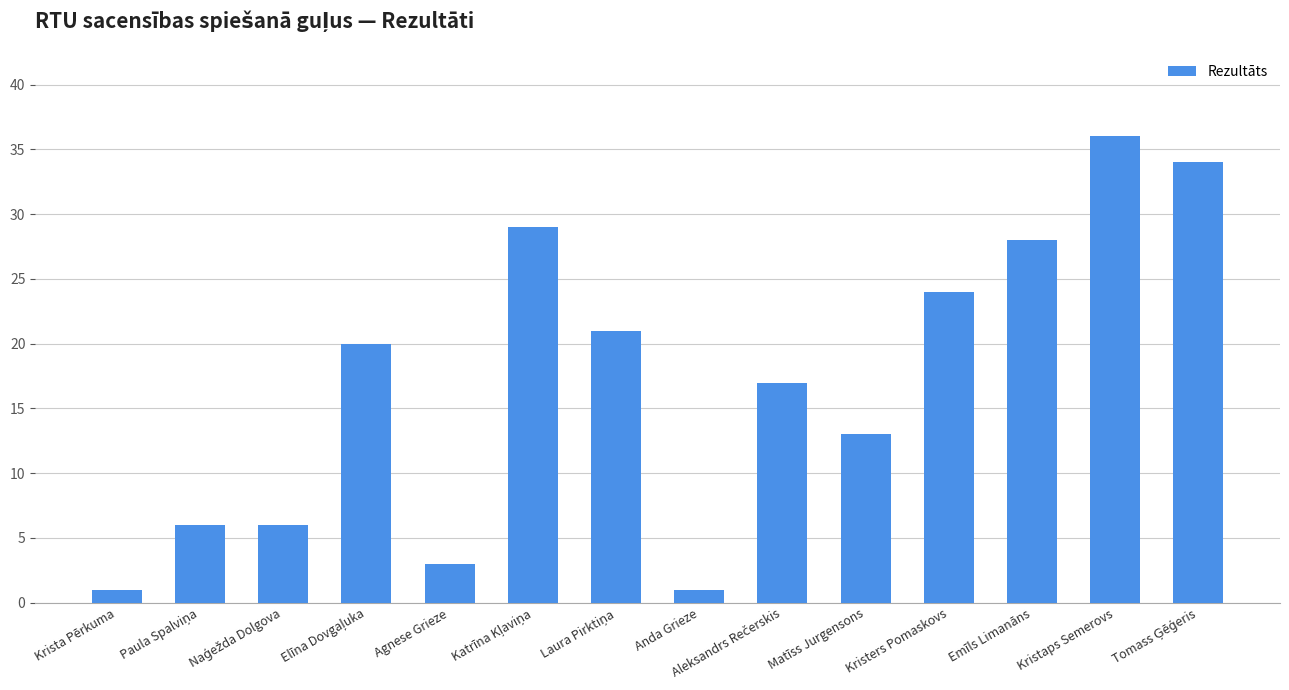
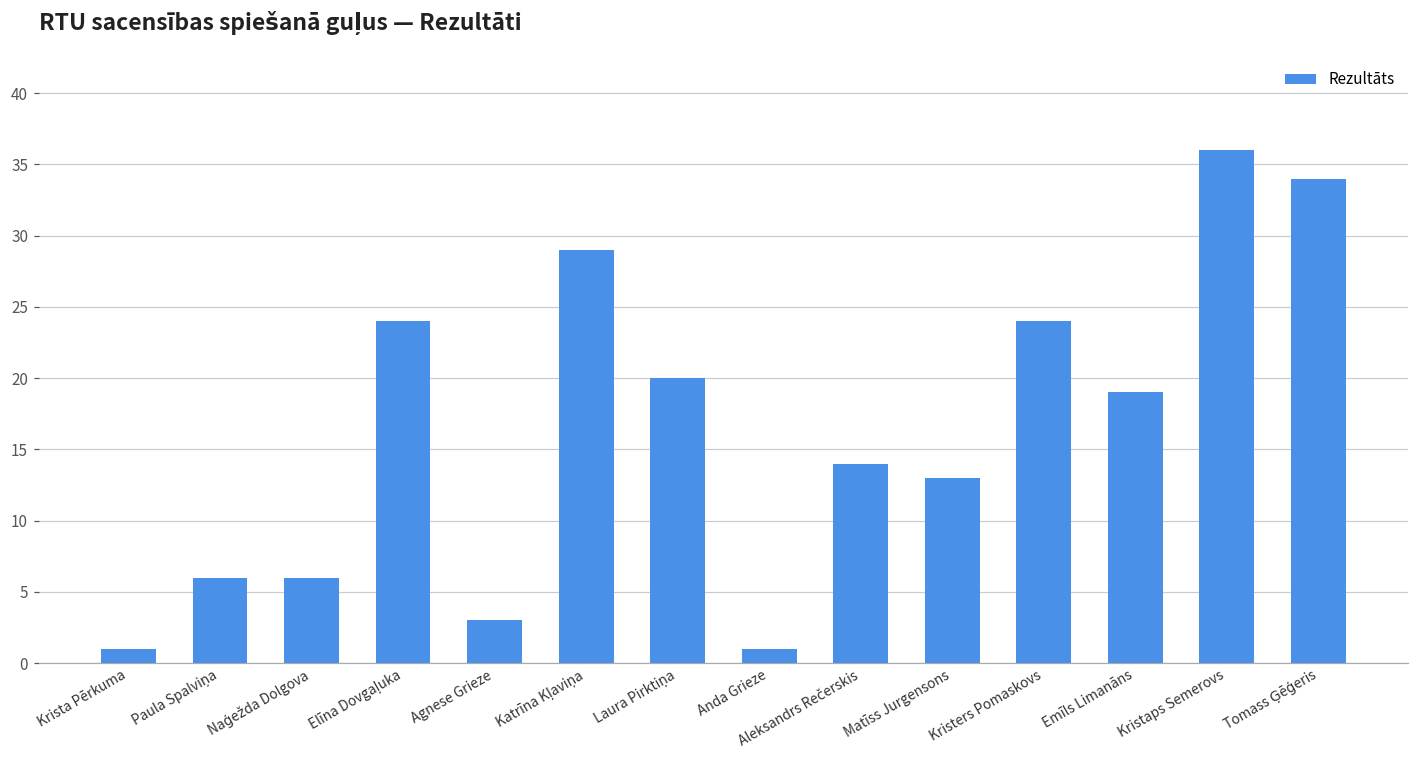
  {
    "Krista Pērkuma": 1,
    "Paula Spalviņa": 6,
    "Naģežda Dolgova": 6,
-   "Elīna Dovgaļuka": 20,
+   "Elīna Dovgaļuka": 24,
    "Agnese Grieze": 3,
    "Katrīna Kļaviņa": 29,
-   "Laura Pirktiņa": 21,
+   "Laura Pirktiņa": 20,
    "Anda Grieze": 1,
-   "Aleksandrs Rečerskis": 17,
+   "Aleksandrs Rečerskis": 14,
    "Matīss Jurgensons": 13,
    "Kristers Pomaskovs": 24,
-   "Emīls Limanāns": 28,
+   "Emīls Limanāns": 19,
    "Kristaps Semerovs": 36,
    "Tomass Ģēģeris": 34
  }
